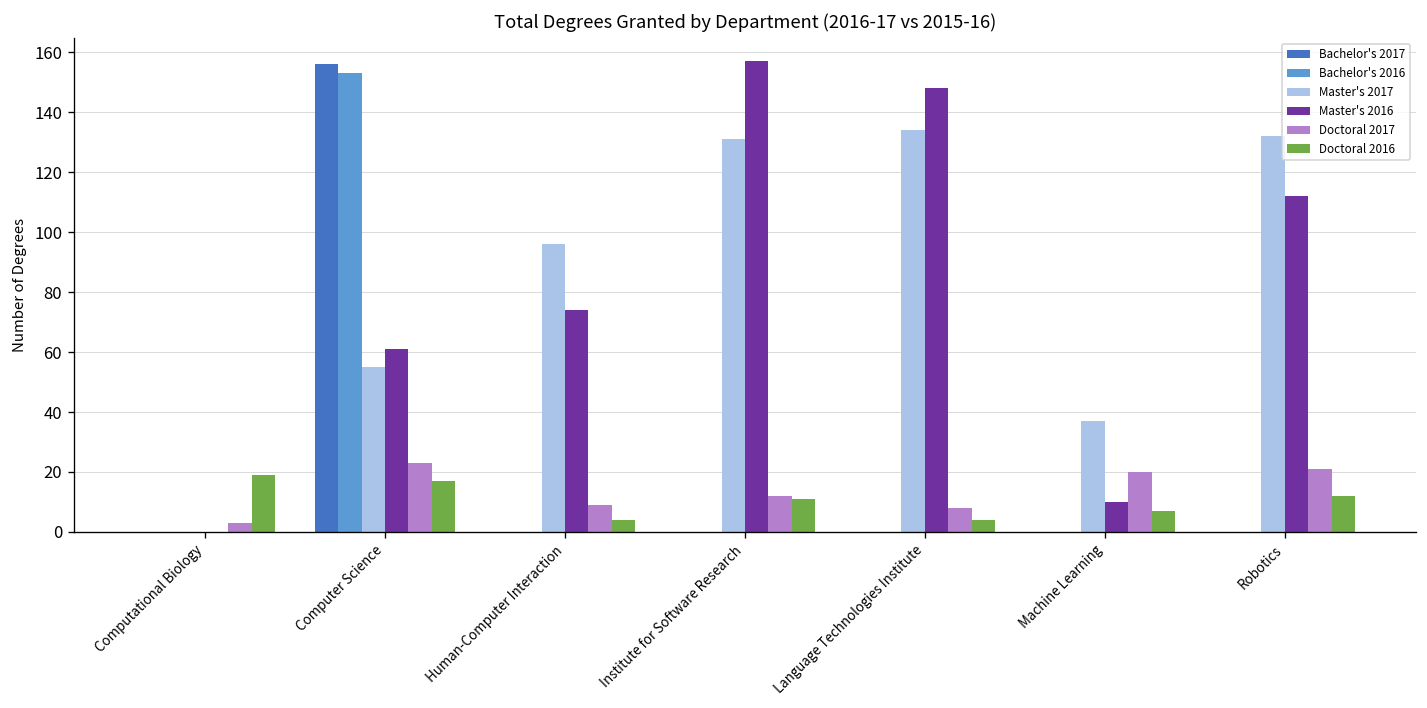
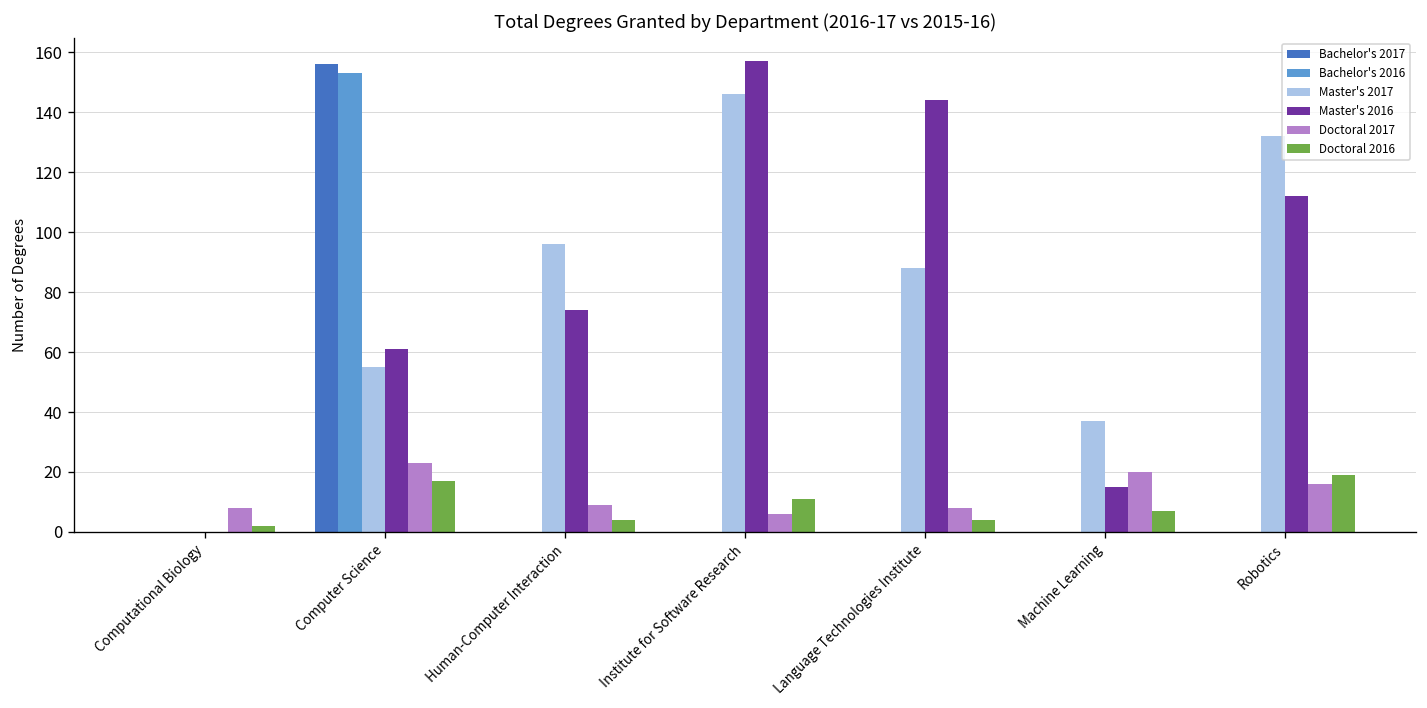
  {
    "Master's 2017": {
      "Computational Biology": 0,
      "Computer Science": 55,
      "Human-Computer Interaction": 96,
-     "Institute for Software Research": 131,
-     "Language Technologies Institute": 134,
+     "Institute for Software Research": 146,
+     "Language Technologies Institute": 88,
      "Machine Learning": 37,
      "Robotics": 132
    },
    "Master's 2016": {
      "Computational Biology": 0,
      "Computer Science": 61,
      "Human-Computer Interaction": 74,
      "Institute for Software Research": 157,
-     "Language Technologies Institute": 148,
-     "Machine Learning": 10,
+     "Language Technologies Institute": 144,
+     "Machine Learning": 15,
      "Robotics": 112
    },
    "Doctoral 2017": {
-     "Computational Biology": 3,
+     "Computational Biology": 8,
      "Computer Science": 23,
      "Human-Computer Interaction": 9,
-     "Institute for Software Research": 12,
+     "Institute for Software Research": 6,
      "Language Technologies Institute": 8,
      "Machine Learning": 20,
-     "Robotics": 21
+     "Robotics": 16
    },
    "Doctoral 2016": {
-     "Computational Biology": 19,
+     "Computational Biology": 2,
      "Computer Science": 17,
      "Human-Computer Interaction": 4,
      "Institute for Software Research": 11,
      "Language Technologies Institute": 4,
      "Machine Learning": 7,
-     "Robotics": 12
+     "Robotics": 19
    }
  }
